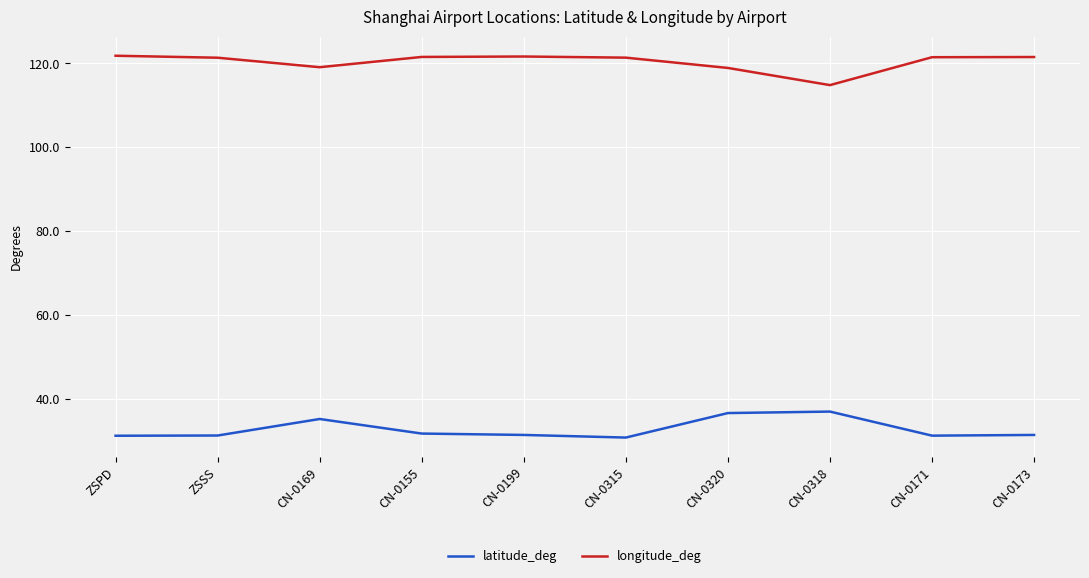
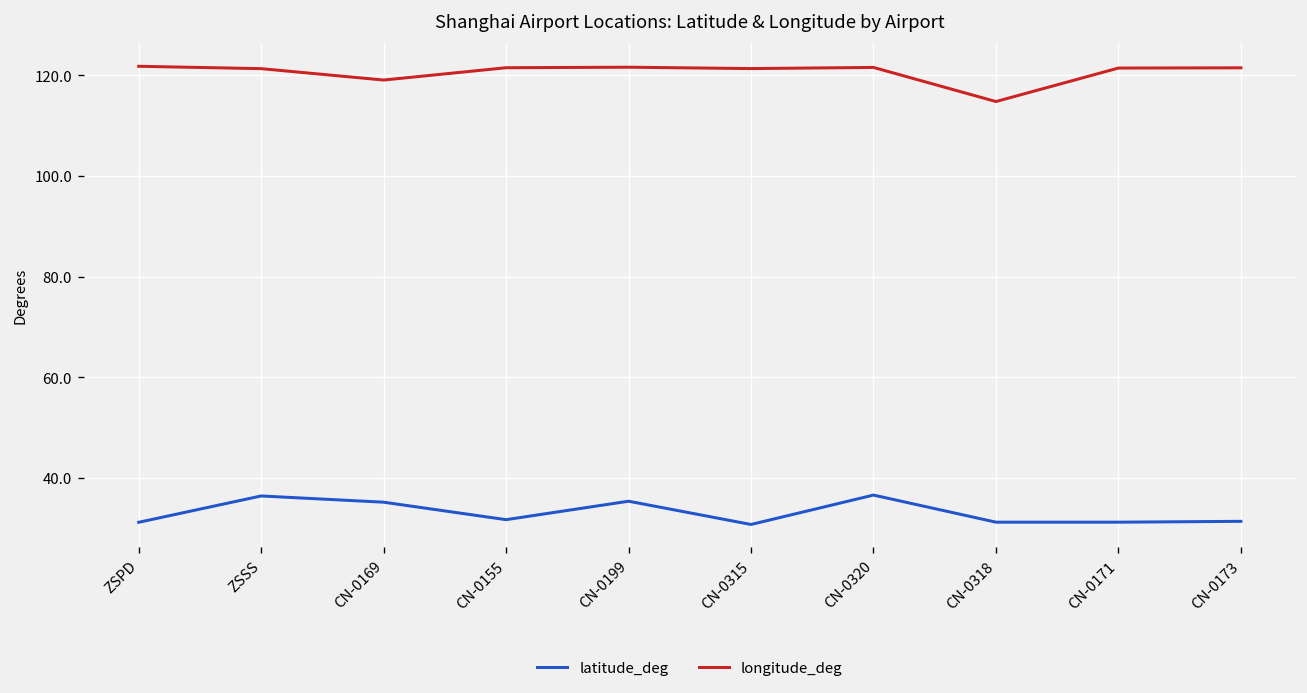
  {
    "latitude_deg": {
      "ZSPD": 31,
-     "ZSSS": 31,
+     "ZSSS": 36,
      "CN-0169": 35,
      "CN-0155": 32,
-     "CN-0199": 31,
+     "CN-0199": 35,
      "CN-0315": 31,
      "CN-0320": 37,
-     "CN-0318": 37,
+     "CN-0318": 31,
      "CN-0171": 31,
      "CN-0173": 31
    },
    "longitude_deg": {
      "ZSPD": 122,
      "ZSSS": 121,
      "CN-0169": 119,
      "CN-0155": 122,
      "CN-0199": 122,
      "CN-0315": 121,
-     "CN-0320": 119,
+     "CN-0320": 122,
      "CN-0318": 115,
      "CN-0171": 121,
      "CN-0173": 122
    }
  }
